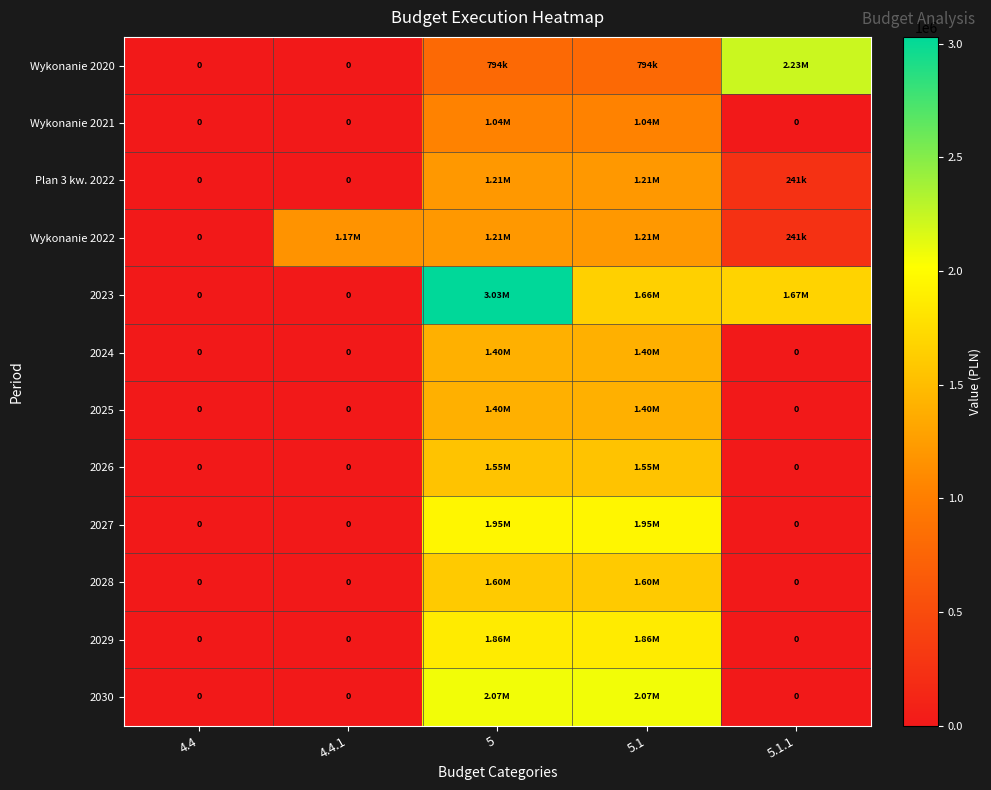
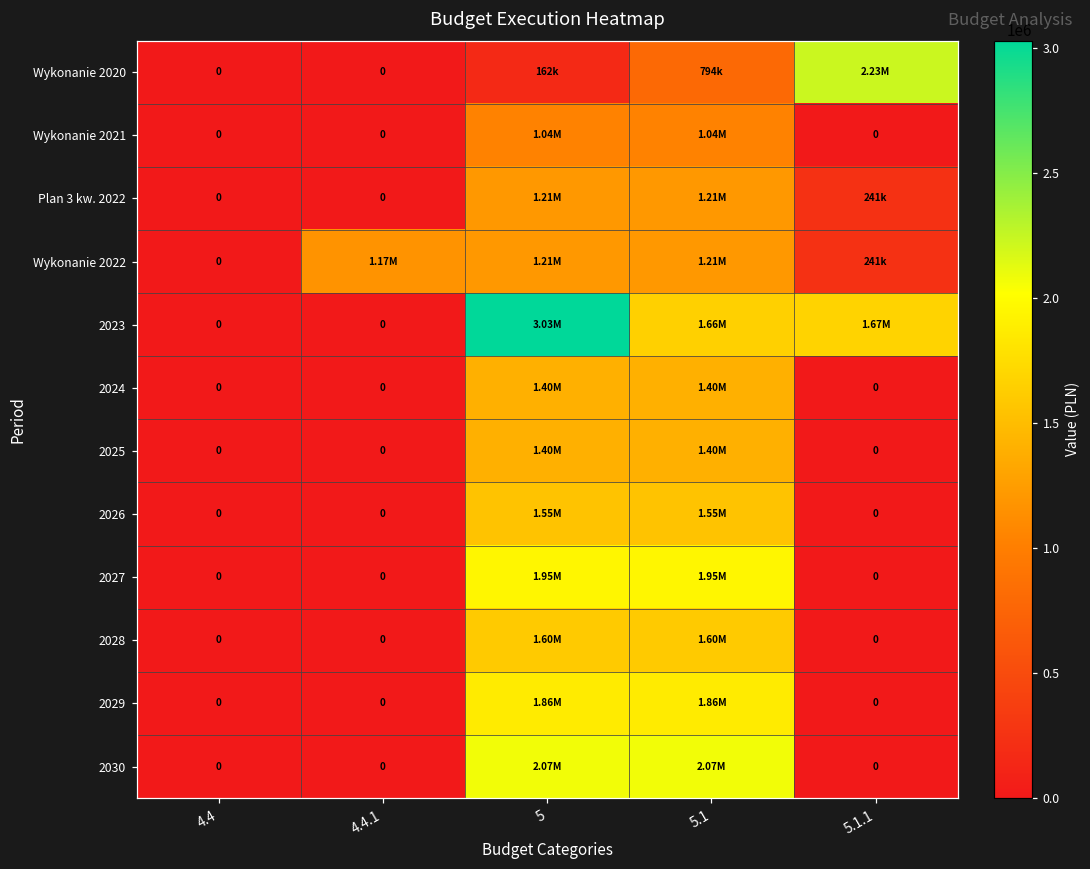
  {
    "Wykonanie 2020": {
      "4.4": "0",
      "4.4.1": "0",
-     "5": "794k",
+     "5": "162k",
      "5.1": "794k",
      "5.1.1": "2.23M"
    },
    "Wykonanie 2021": {
      "4.4": "0",
      "4.4.1": "0",
      "5": "1.04M",
      "5.1": "1.04M",
      "5.1.1": "0"
    },
    "Plan 3 kw. 2022": {
      "4.4": "0",
      "4.4.1": "0",
      "5": "1.21M",
      "5.1": "1.21M",
      "5.1.1": "241k"
    },
    "Wykonanie 2022": {
      "4.4": "0",
      "4.4.1": "1.17M",
      "5": "1.21M",
      "5.1": "1.21M",
      "5.1.1": "241k"
    },
    "2023": {
      "4.4": "0",
      "4.4.1": "0",
      "5": "3.03M",
      "5.1": "1.66M",
      "5.1.1": "1.67M"
    },
    "2024": {
      "4.4": "0",
      "4.4.1": "0",
      "5": "1.40M",
      "5.1": "1.40M",
      "5.1.1": "0"
    },
    "2025": {
      "4.4": "0",
      "4.4.1": "0",
      "5": "1.40M",
      "5.1": "1.40M",
      "5.1.1": "0"
    },
    "2026": {
      "4.4": "0",
      "4.4.1": "0",
      "5": "1.55M",
      "5.1": "1.55M",
      "5.1.1": "0"
    },
    "2027": {
      "4.4": "0",
      "4.4.1": "0",
      "5": "1.95M",
      "5.1": "1.95M",
      "5.1.1": "0"
    },
    "2028": {
      "4.4": "0",
      "4.4.1": "0",
      "5": "1.60M",
      "5.1": "1.60M",
      "5.1.1": "0"
    },
    "2029": {
      "4.4": "0",
      "4.4.1": "0",
      "5": "1.86M",
      "5.1": "1.86M",
      "5.1.1": "0"
    },
    "2030": {
      "4.4": "0",
      "4.4.1": "0",
      "5": "2.07M",
      "5.1": "2.07M",
      "5.1.1": "0"
    }
  }
